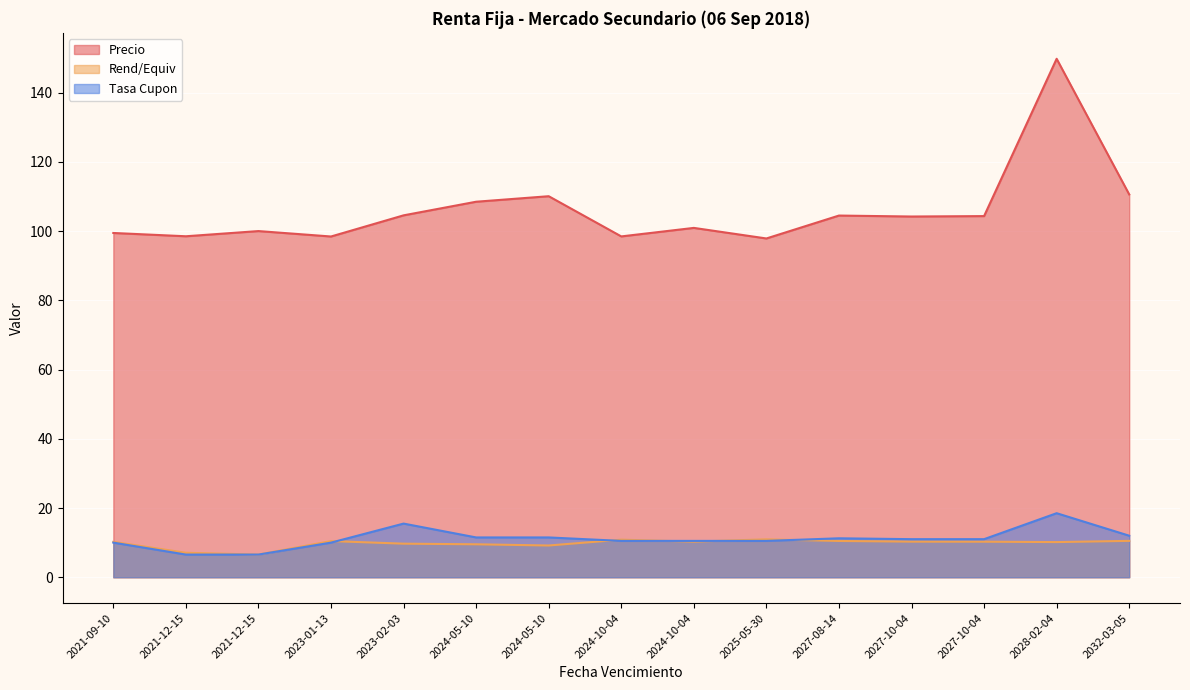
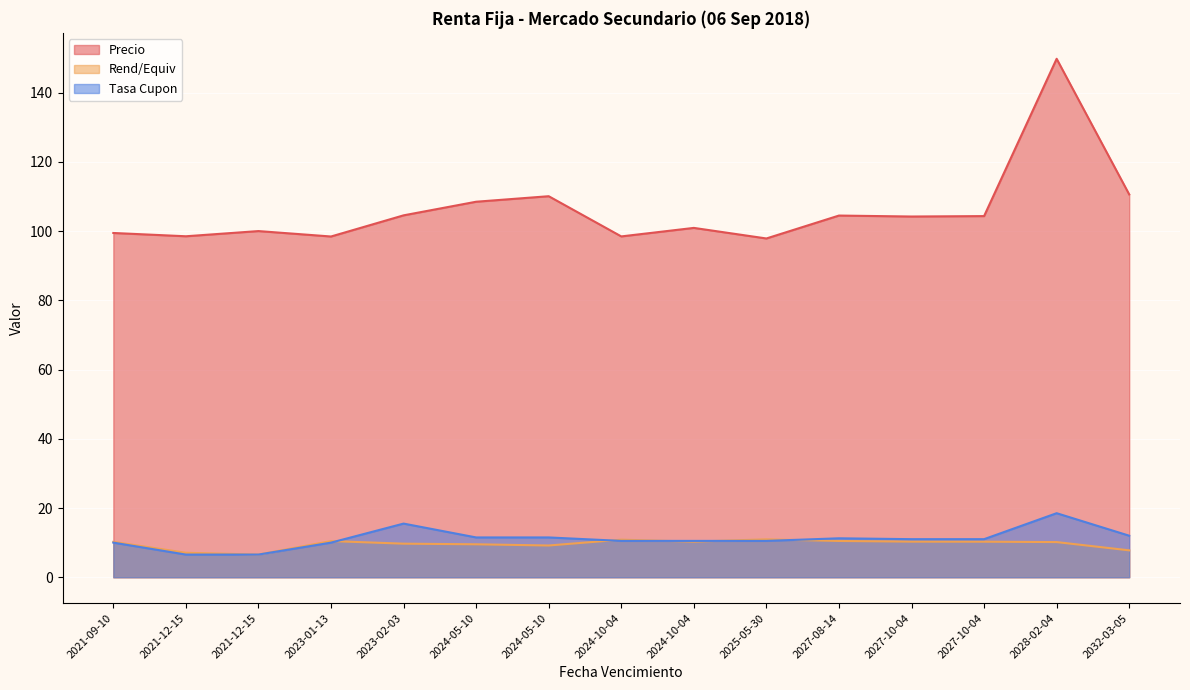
  {
    "Precio": {
      "2021-09-10": 99,
      "2023-01-13": 98,
      "2023-02-03": 105,
      "2025-05-30": 98,
      "2027-08-14": 104,
      "2028-02-04": 150,
      "2032-03-05": 111
    },
    "Rend/Equiv": {
      "2023-02-03": 10,
      "2027-08-14": 10,
      "2028-02-04": 10,
-     "2032-03-05": 11
+     "2032-03-05": 8
    },
    "Tasa Cupon": {
      "2023-02-03": 16,
      "2027-08-14": 11,
      "2028-02-04": 19,
      "2032-03-05": 12
    }
  }
